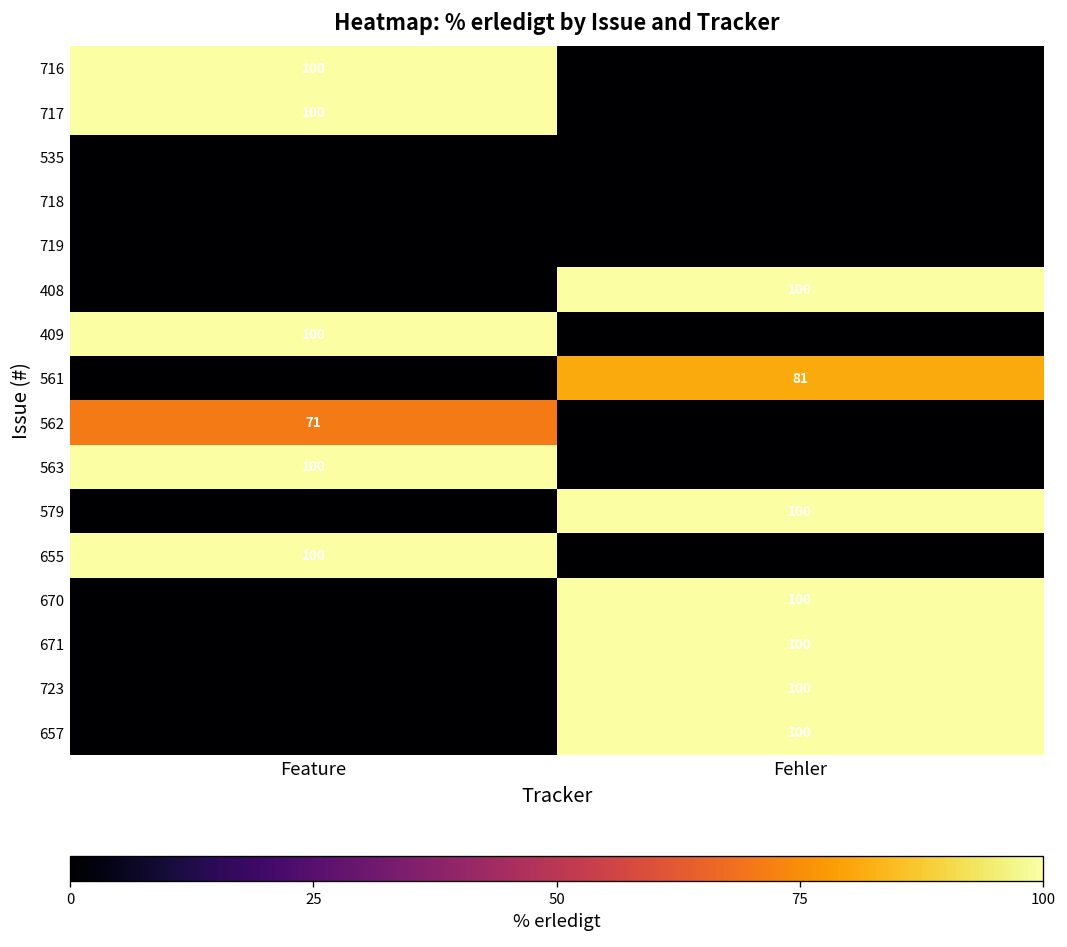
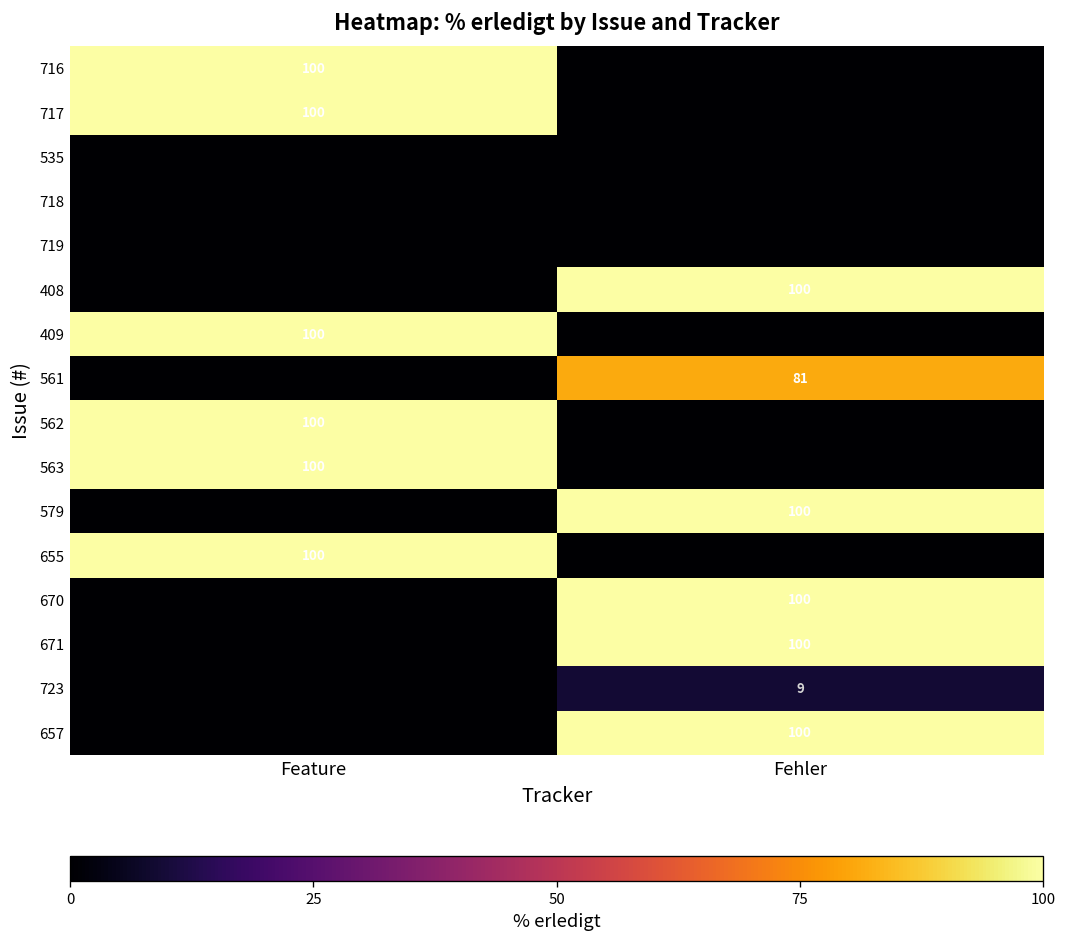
  {
    "716": {
      "Feature": 100
    },
    "717": {
      "Feature": 100
    },
    "408": {
      "Fehler": 100
    },
    "409": {
      "Feature": 100
    },
    "561": {
      "Fehler": 81
    },
    "562": {
-     "Feature": 71
+     "Feature": 100
    },
    "563": {
      "Feature": 100
    },
    "579": {
      "Fehler": 100
    },
    "655": {
      "Feature": 100
    },
    "670": {
      "Fehler": 100
    },
    "671": {
      "Fehler": 100
    },
    "723": {
-     "Fehler": 100
+     "Fehler": 9
    },
    "657": {
      "Fehler": 100
    }
  }
